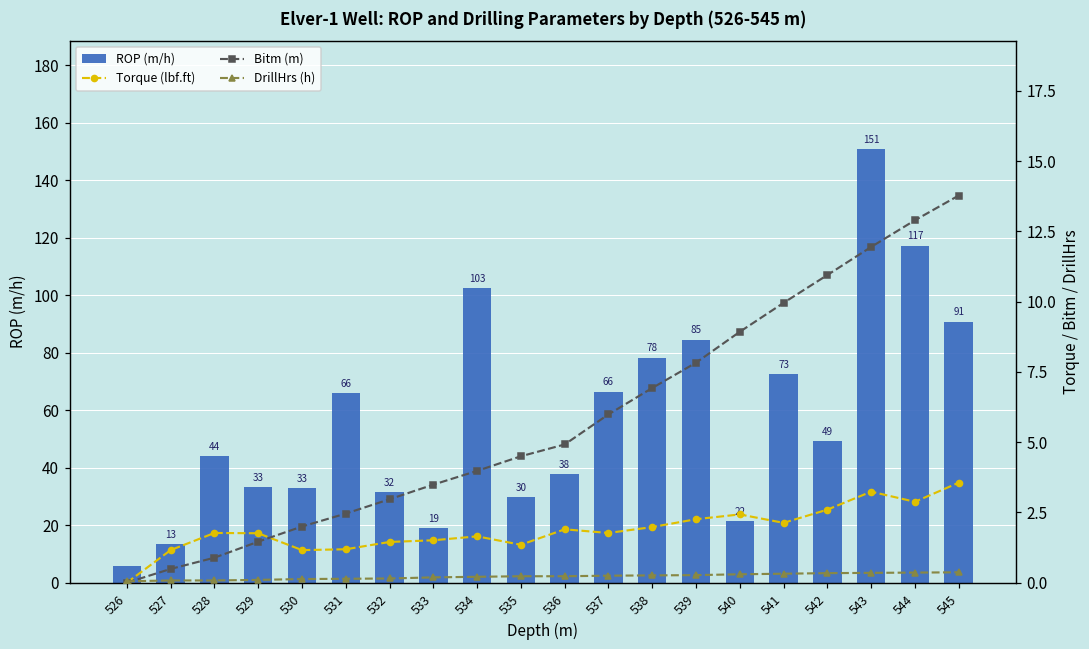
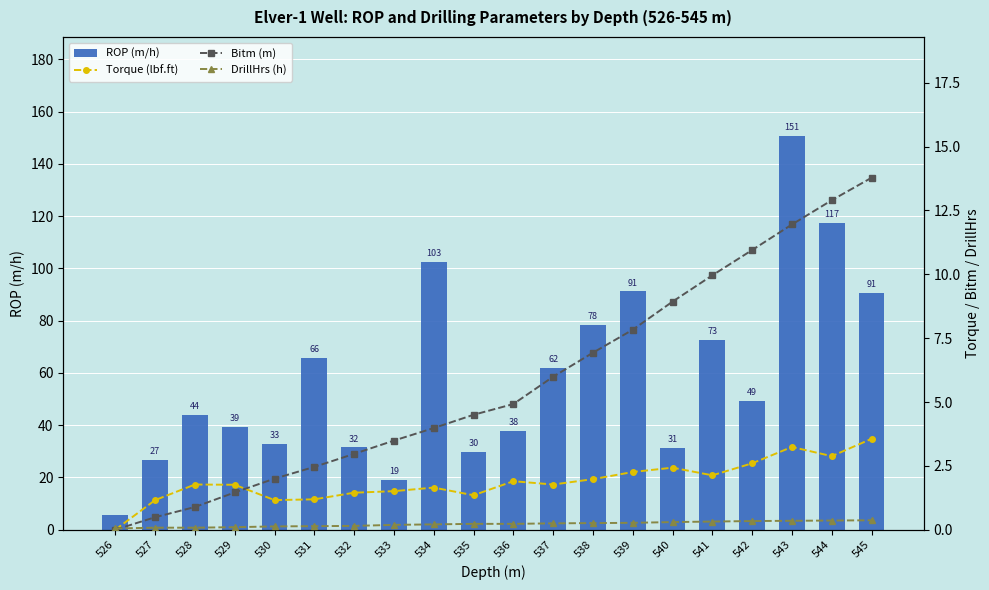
  {
    "ROP (m/h)": {
-     "527": 13,
+     "527": 27,
      "528": 44,
-     "529": 33,
+     "529": 39,
      "530": 33,
      "531": 66,
      "532": 32,
      "533": 19,
      "534": 103,
      "535": 30,
      "536": 38,
-     "537": 66,
+     "537": 62,
      "538": 78,
-     "539": 85,
-     "540": 22,
+     "539": 91,
+     "540": 31,
      "541": 73,
      "542": 49,
      "543": 151,
      "544": 117,
      "545": 91
    }
  }
